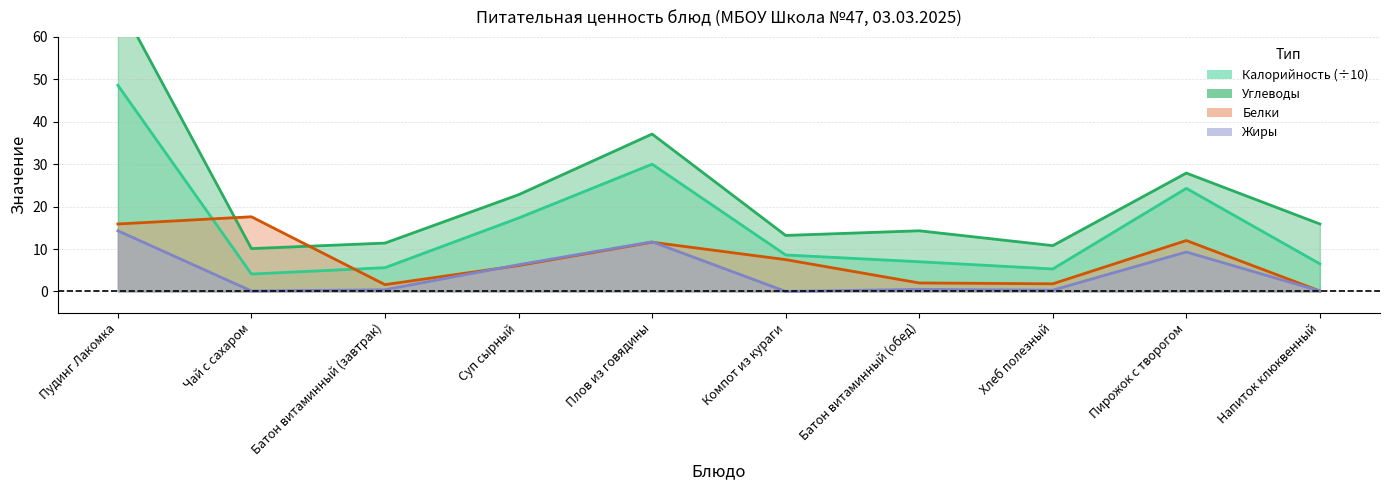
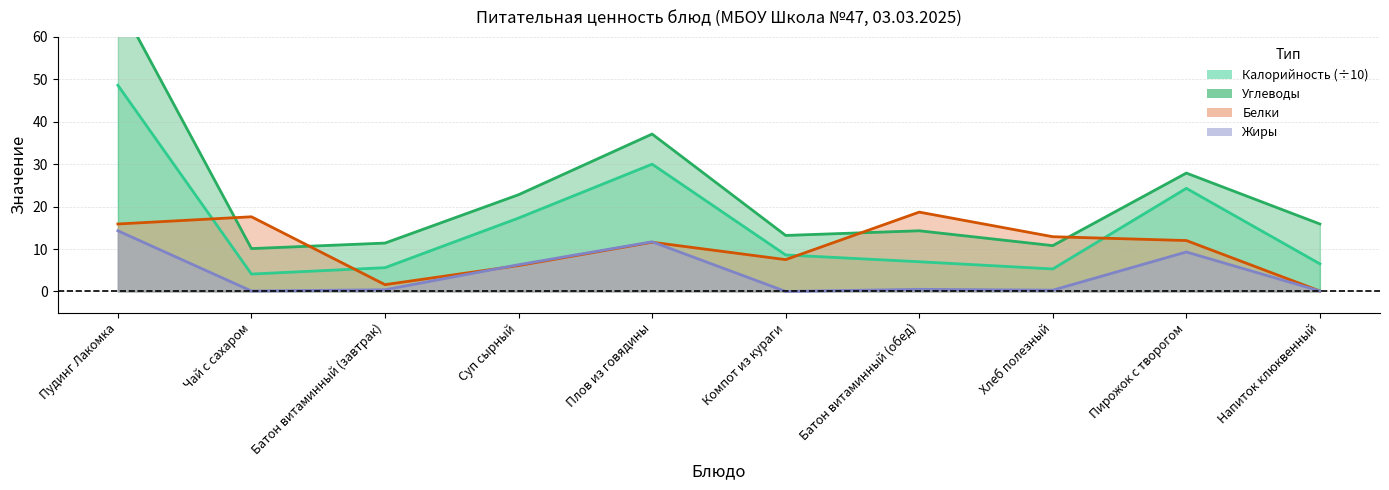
  {
    "Белки": {
      "Пудинг Лакомка": 16,
      "Чай с сахаром": 18,
      "Батон витаминный (завтрак)": 2,
      "Компот из кураги": 8,
-     "Батон витаминный (обед)": 2,
-     "Хлеб полезный": 2,
+     "Батон витаминный (обед)": 19,
+     "Хлеб полезный": 13,
      "Пирожок с творогом": 12
    }
  }
